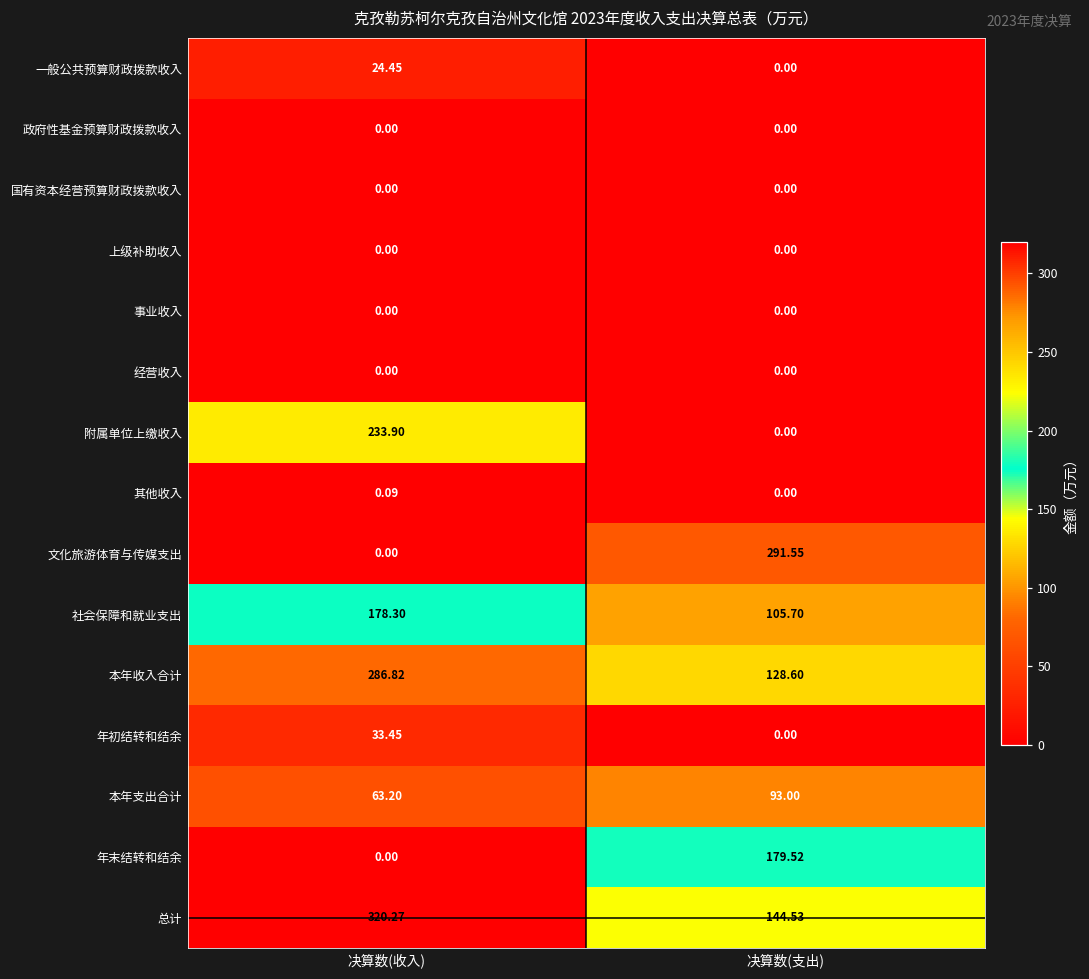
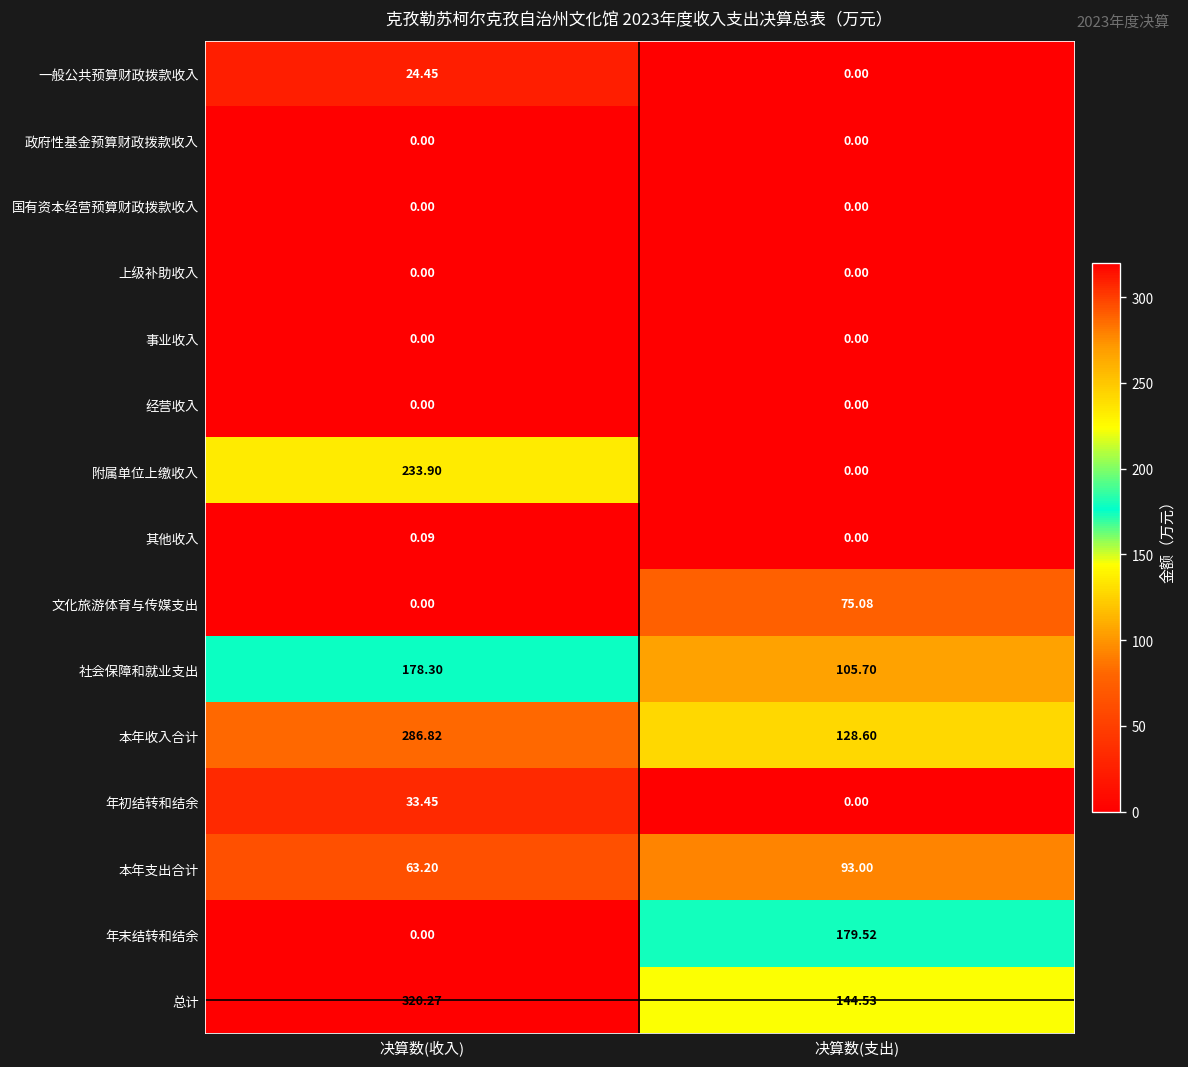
  {
    "一般公共预算财政拨款收入": {
      "决算数(收入)": 24.45,
      "决算数(支出)": 0.00
    },
    "政府性基金预算财政拨款收入": {
      "决算数(收入)": 0.00,
      "决算数(支出)": 0.00
    },
    "国有资本经营预算财政拨款收入": {
      "决算数(收入)": 0.00,
      "决算数(支出)": 0.00
    },
    "上级补助收入": {
      "决算数(收入)": 0.00,
      "决算数(支出)": 0.00
    },
    "事业收入": {
      "决算数(收入)": 0.00,
      "决算数(支出)": 0.00
    },
    "经营收入": {
      "决算数(收入)": 0.00,
      "决算数(支出)": 0.00
    },
    "附属单位上缴收入": {
      "决算数(收入)": 233.90,
      "决算数(支出)": 0.00
    },
    "其他收入": {
      "决算数(收入)": 0.09,
      "决算数(支出)": 0.00
    },
    "文化旅游体育与传媒支出": {
      "决算数(收入)": 0.00,
-     "决算数(支出)": 291.55
+     "决算数(支出)": 75.08
    },
    "社会保障和就业支出": {
      "决算数(收入)": 178.30,
      "决算数(支出)": 105.70
    },
    "本年收入合计": {
      "决算数(收入)": 286.82,
      "决算数(支出)": 128.60
    },
    "年初结转和结余": {
      "决算数(收入)": 33.45,
      "决算数(支出)": 0.00
    },
    "本年支出合计": {
      "决算数(收入)": 63.20,
      "决算数(支出)": 93.00
    },
    "年末结转和结余": {
      "决算数(收入)": 0.00,
      "决算数(支出)": 179.52
    },
    "总计": {
      "决算数(收入)": 320.27,
      "决算数(支出)": 144.53
    }
  }
